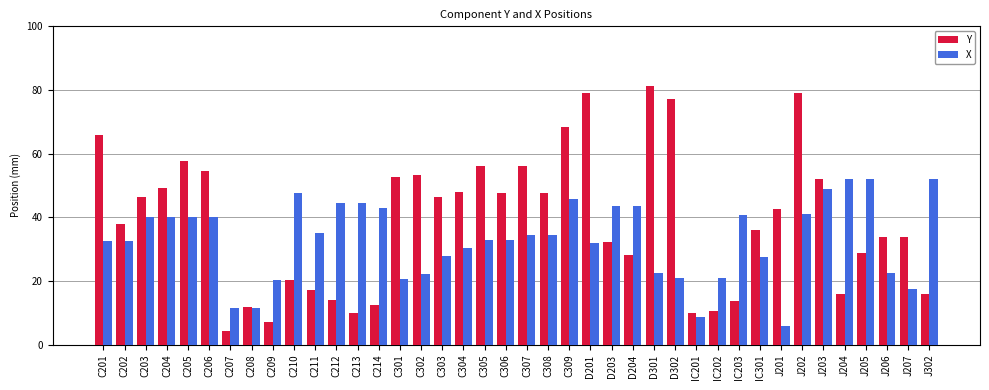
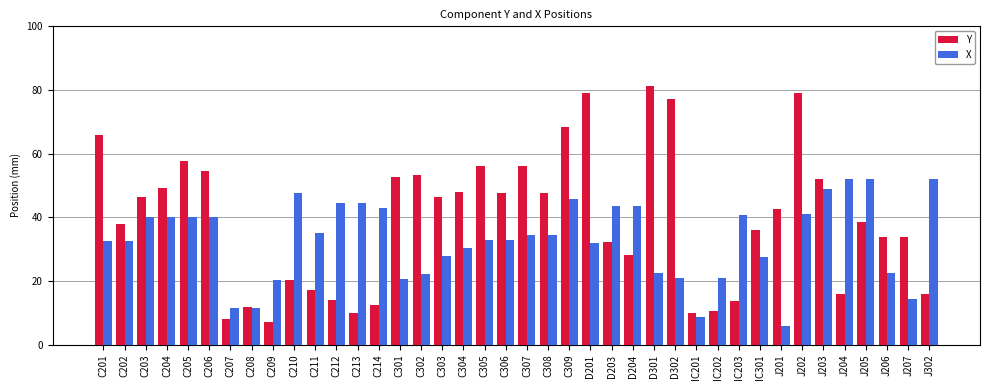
  {
    "Y": {
      "C201": 66,
      "C202": 38,
      "C203": 46,
      "C204": 49,
      "C205": 58,
      "C206": 55,
-     "C207": 4,
+     "C207": 8,
      "C208": 12,
      "C209": 7,
      "C210": 20,
      "C211": 17,
      "C212": 14,
      "C213": 10,
      "C214": 12,
      "C301": 53,
      "C302": 53,
      "C303": 46,
      "C304": 48,
      "C305": 56,
      "C306": 48,
      "C307": 56,
      "C308": 48,
      "C309": 68,
      "D201": 79,
      "D203": 32,
      "D204": 28,
      "D301": 81,
      "D302": 77,
      "IC201": 10,
      "IC202": 11,
      "IC203": 14,
      "IC301": 36,
      "J201": 43,
      "J202": 79,
      "J203": 52,
      "J204": 16,
-     "J205": 29,
+     "J205": 39,
      "J206": 34,
      "J207": 34,
      "J302": 16
    },
    "X": {
      "C201": 33,
      "C202": 33,
      "C203": 40,
      "C204": 40,
      "C205": 40,
      "C206": 40,
      "C207": 12,
      "C208": 12,
      "C209": 20,
      "C210": 48,
      "C211": 35,
      "C212": 44,
      "C213": 44,
      "C214": 43,
      "C301": 21,
      "C302": 22,
      "C303": 28,
      "C304": 30,
      "C305": 33,
      "C306": 33,
      "C307": 34,
      "C308": 34,
      "C309": 46,
      "D201": 32,
      "D203": 43,
      "D204": 43,
      "D301": 23,
      "D302": 21,
      "IC201": 9,
      "IC202": 21,
      "IC203": 41,
      "IC301": 28,
      "J201": 6,
      "J202": 41,
      "J203": 49,
      "J204": 52,
      "J205": 52,
      "J206": 23,
-     "J207": 18,
+     "J207": 14,
      "J302": 52
    }
  }
